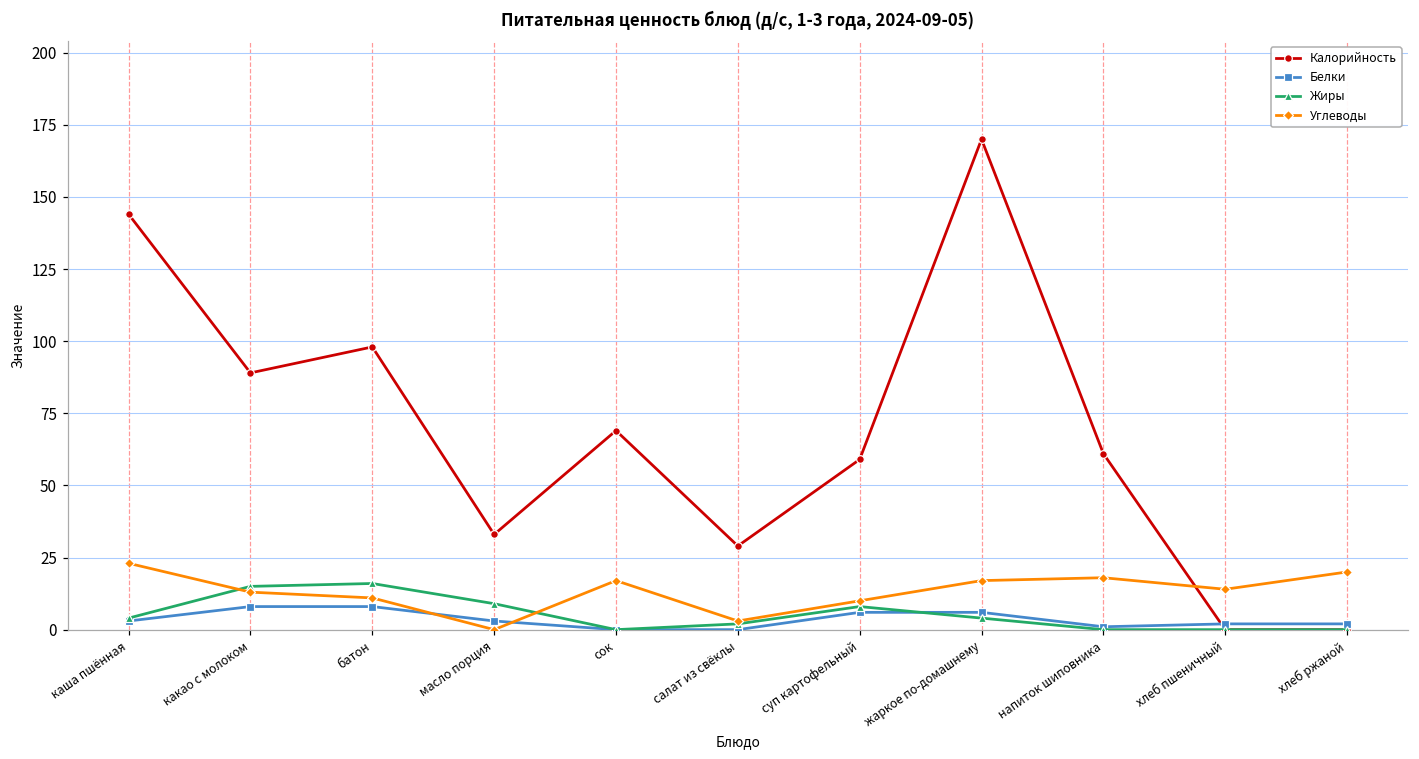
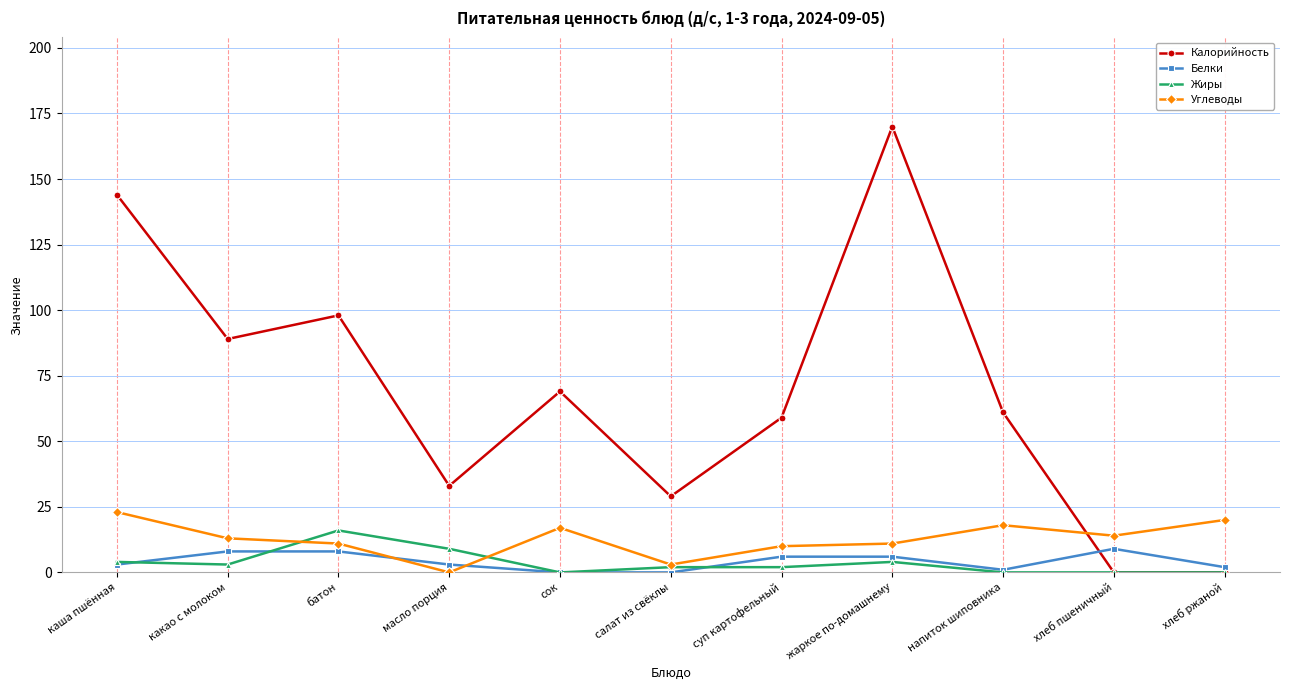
  {
    "Калорийность": {
      "каша пшённая": 144,
      "какао с молоком": 89,
      "батон": 98,
      "масло порция": 33,
      "сок": 69,
      "салат из свёклы": 29,
      "суп картофельный": 59,
      "жаркое по-домашнему": 170,
      "напиток шиповника": 61
    },
    "Белки": {
      "каша пшённая": 3,
      "какао с молоком": 8,
      "батон": 8,
      "масло порция": 3,
      "салат из свёклы": 0,
      "суп картофельный": 6,
      "жаркое по-домашнему": 6,
      "напиток шиповника": 1,
-     "хлеб пшеничный": 2,
+     "хлеб пшеничный": 9,
      "хлеб ржаной": 2
    },
    "Жиры": {
      "каша пшённая": 4,
-     "какао с молоком": 15,
+     "какао с молоком": 3,
      "батон": 16,
      "масло порция": 9,
      "салат из свёклы": 2,
-     "суп картофельный": 8,
+     "суп картофельный": 2,
      "жаркое по-домашнему": 4,
      "напиток шиповника": 0
    },
    "Углеводы": {
      "каша пшённая": 23,
      "какао с молоком": 13,
      "батон": 11,
      "масло порция": 0,
      "сок": 17,
      "салат из свёклы": 3,
      "суп картофельный": 10,
-     "жаркое по-домашнему": 17,
+     "жаркое по-домашнему": 11,
      "напиток шиповника": 18,
      "хлеб пшеничный": 14,
      "хлеб ржаной": 20
    }
  }
